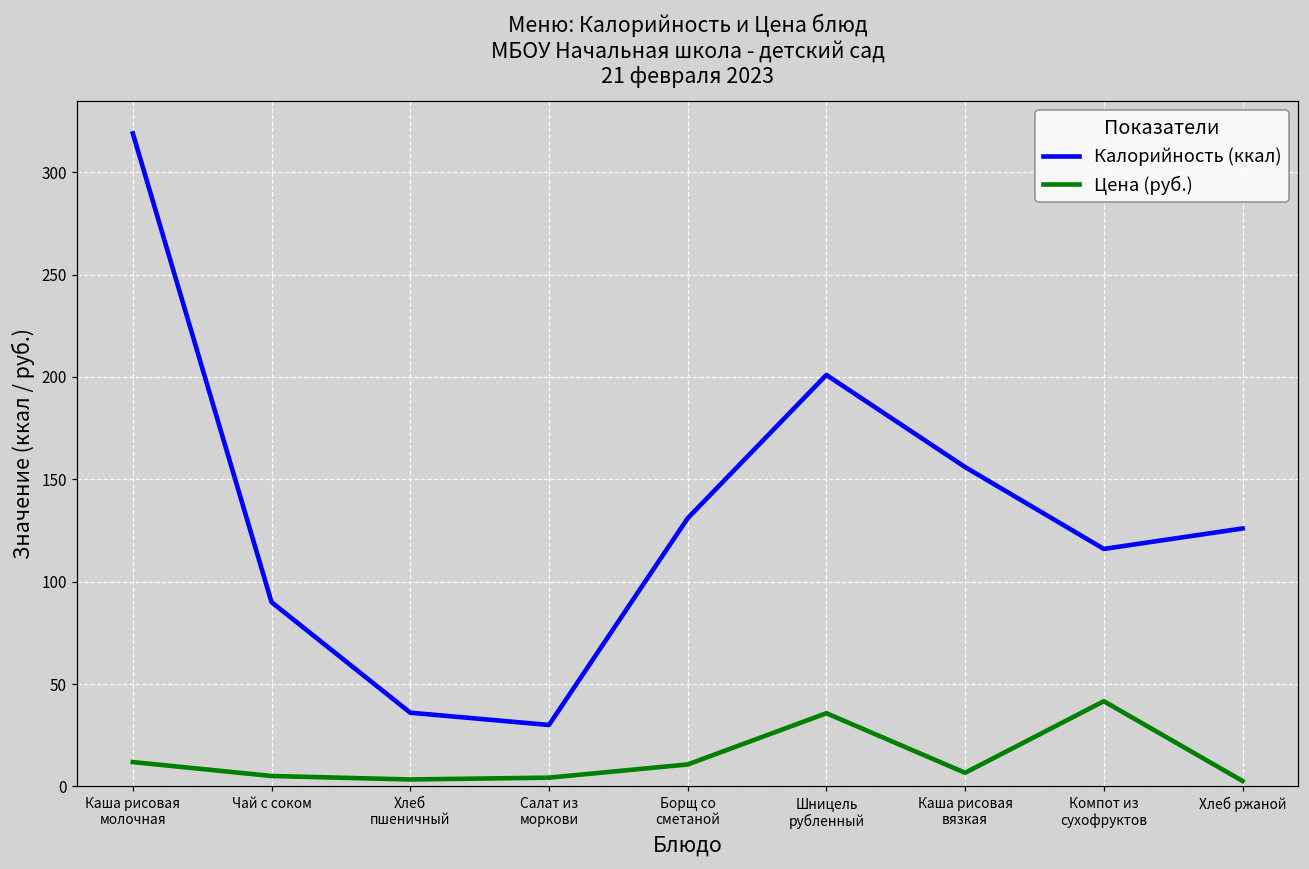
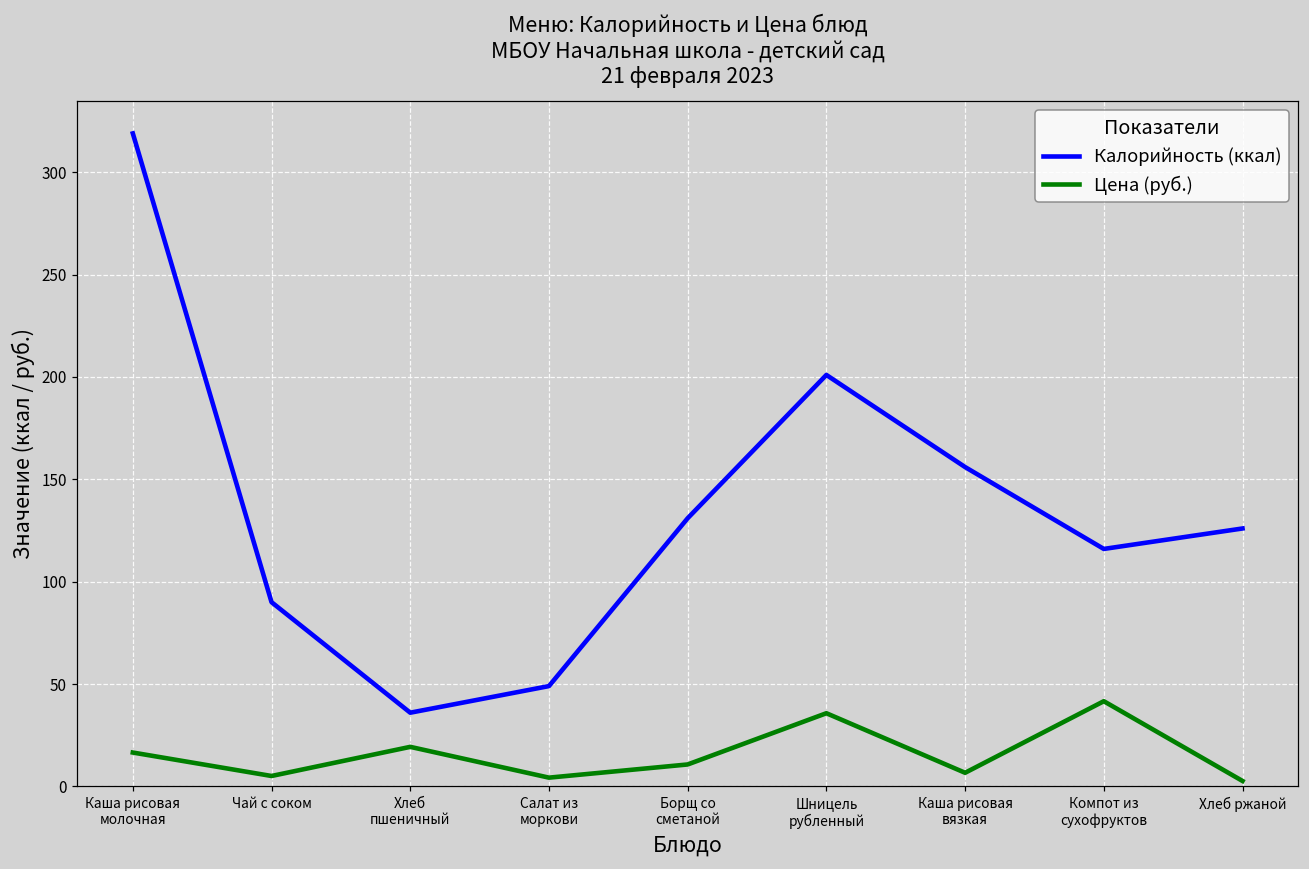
  {
    "Калорийность (ккал)": {
      "Каша рисовая молочная": 319,
      "Чай с соком": 90,
      "Хлеб пшеничный": 36,
-     "Салат из моркови": 30,
+     "Салат из моркови": 49,
      "Борщ со сметаной": 131,
      "Шницель рубленный": 201,
      "Каша рисовая вязкая": 156,
      "Компот из сухофруктов": 116,
      "Хлеб ржаной": 126
    },
    "Цена (руб.)": {
-     "Каша рисовая молочная": 12,
+     "Каша рисовая молочная": 17,
      "Чай с соком": 5,
-     "Хлеб пшеничный": 3,
+     "Хлеб пшеничный": 19,
      "Салат из моркови": 4,
      "Борщ со сметаной": 11,
      "Шницель рубленный": 36,
      "Каша рисовая вязкая": 7,
      "Компот из сухофруктов": 42,
      "Хлеб ржаной": 3
    }
  }
